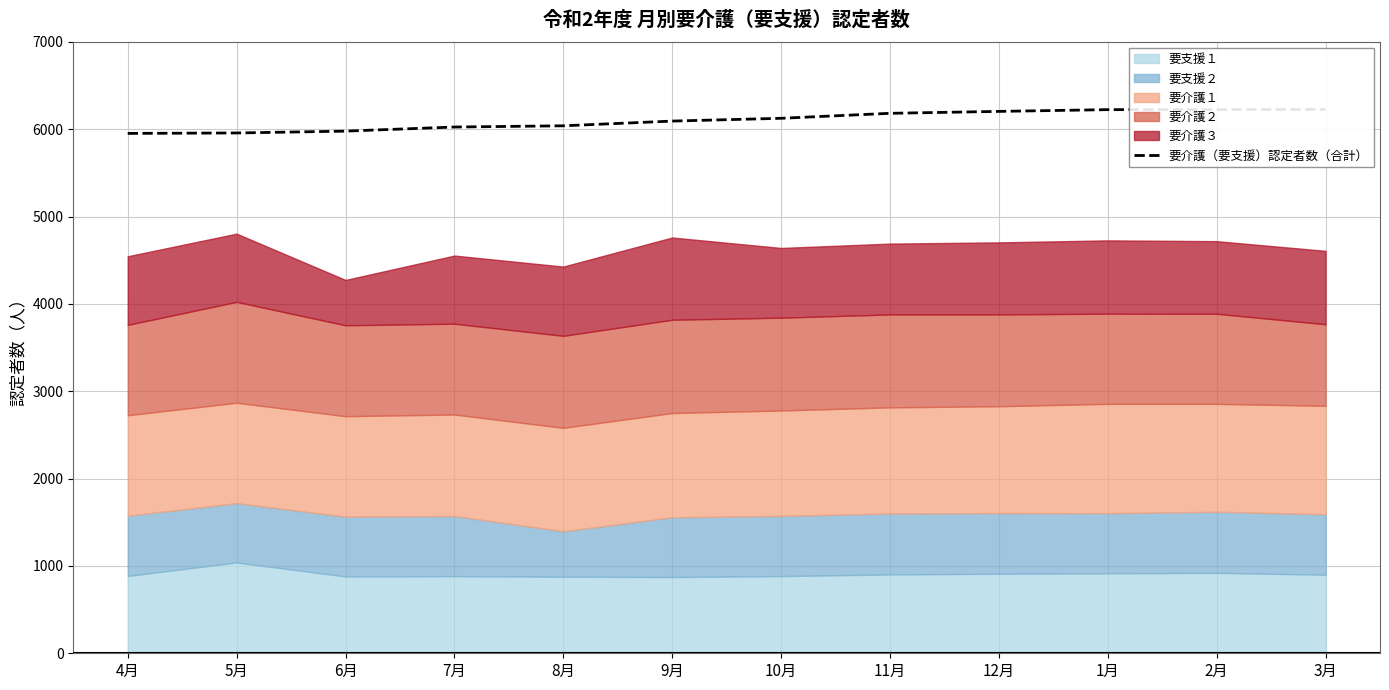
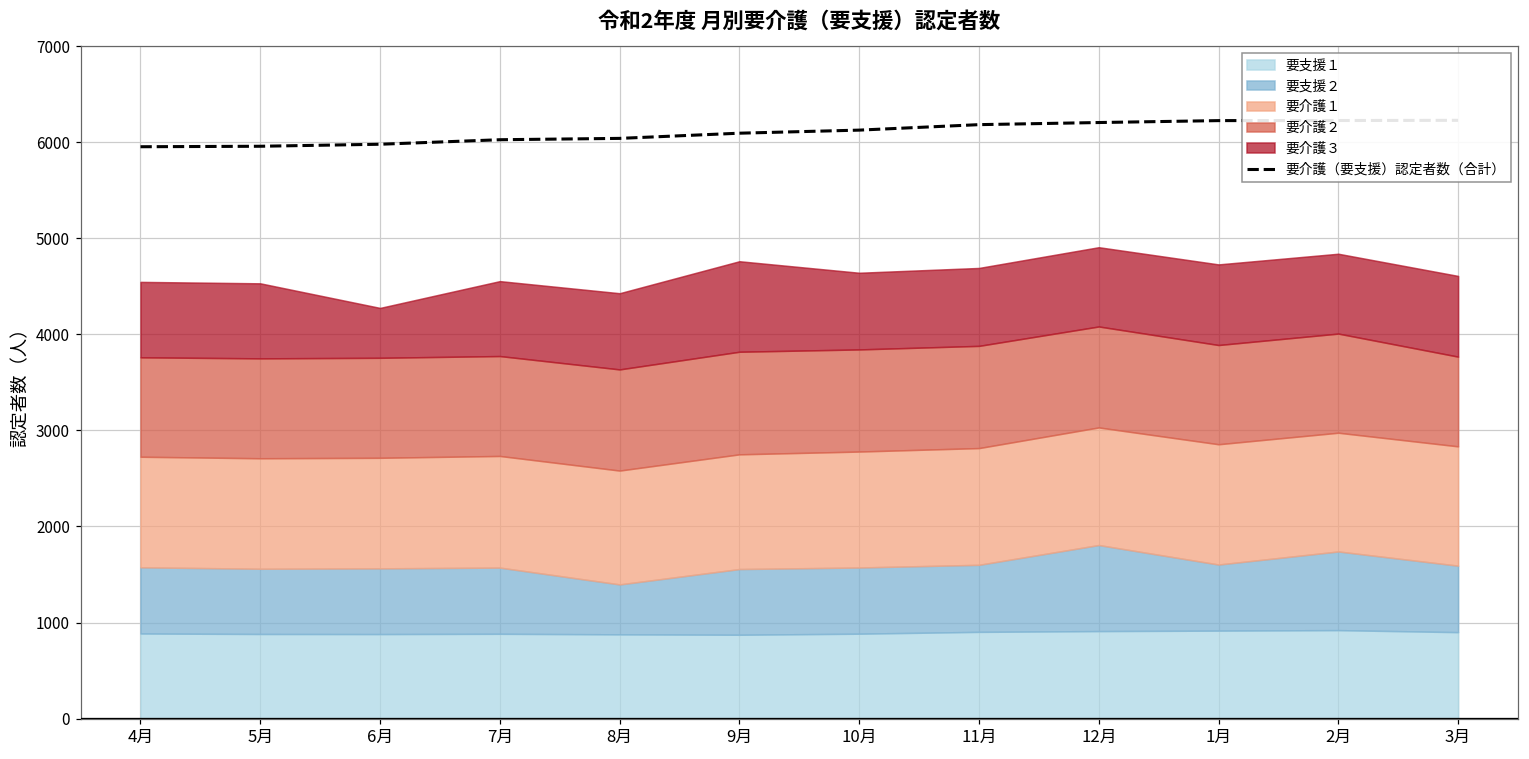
  {
    "要介護（要支援）認定者数（合計）": {
      "4月": 6000,
      "5月": 6000,
      "6月": 6000,
      "7月": 6000,
      "8月": 6000,
      "9月": 6100,
      "10月": 6100,
      "11月": 6200,
      "12月": 6200,
      "1月": 6200
    },
    "要支援１": {
      "4月": 900,
-     "5月": 1000,
+     "5月": 900,
      "6月": 900,
      "7月": 900,
      "8月": 900,
      "9月": 900,
      "10月": 900,
      "11月": 900,
      "12月": 900,
      "1月": 900,
      "2月": 900,
      "3月": 900
    },
    "要支援２": {
      "4月": 700,
      "5月": 700,
      "6月": 700,
      "7月": 700,
      "8月": 500,
      "9月": 700,
      "10月": 700,
      "11月": 700,
-     "12月": 700,
+     "12月": 900,
      "1月": 700,
-     "2月": 700,
+     "2月": 800,
      "3月": 700
    },
    "要介護１": {
      "4月": 1200,
      "5月": 1200,
      "6月": 1200,
      "7月": 1200,
      "8月": 1200,
      "9月": 1200,
      "10月": 1200,
      "11月": 1200,
      "12月": 1200,
      "1月": 1300,
      "2月": 1200,
      "3月": 1200
    },
    "要介護２": {
      "4月": 1000,
-     "5月": 1200,
+     "5月": 1000,
      "6月": 1000,
      "7月": 1000,
      "8月": 1100,
      "9月": 1100,
      "10月": 1100,
      "11月": 1100,
      "12月": 1100,
      "1月": 1000,
      "2月": 1000,
      "3月": 900
    },
    "要介護３": {
      "4月": 800,
      "5月": 800,
      "6月": 500,
      "7月": 800,
      "8月": 800,
      "9月": 900,
      "10月": 800,
      "11月": 800,
      "12月": 800,
      "1月": 800,
      "2月": 800,
      "3月": 800
    }
  }
